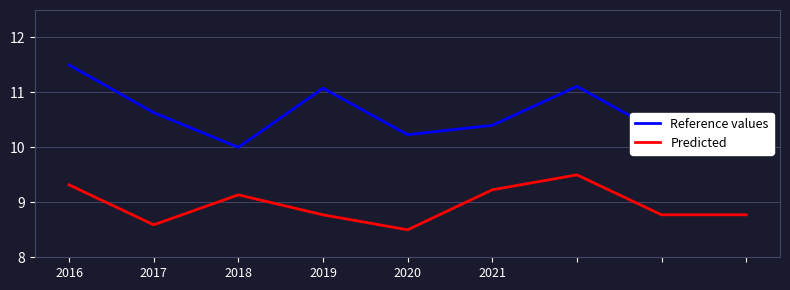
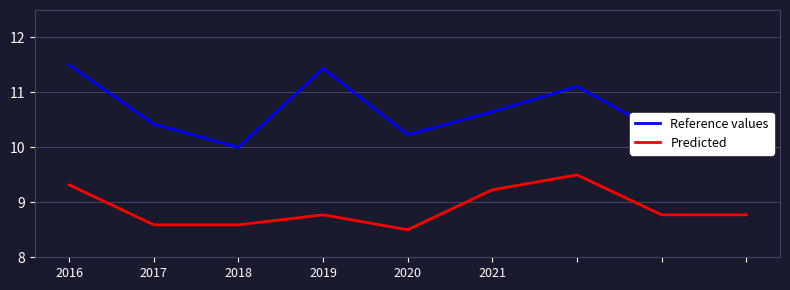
  {
    "Reference values": {
      "2016": 11.5,
-     "2017": 10.6,
+     "2017": 10.4,
      "2018": 10.0,
-     "2019": 11.1,
+     "2019": 11.4,
      "2020": 10.2,
-     "2021": 10.4
+     "2021": 10.6
    },
    "Predicted": {
      "2016": 9.3,
      "2017": 8.6,
-     "2018": 9.1,
+     "2018": 8.6,
      "2019": 8.8,
      "2020": 8.5,
      "2021": 9.2
    }
  }
